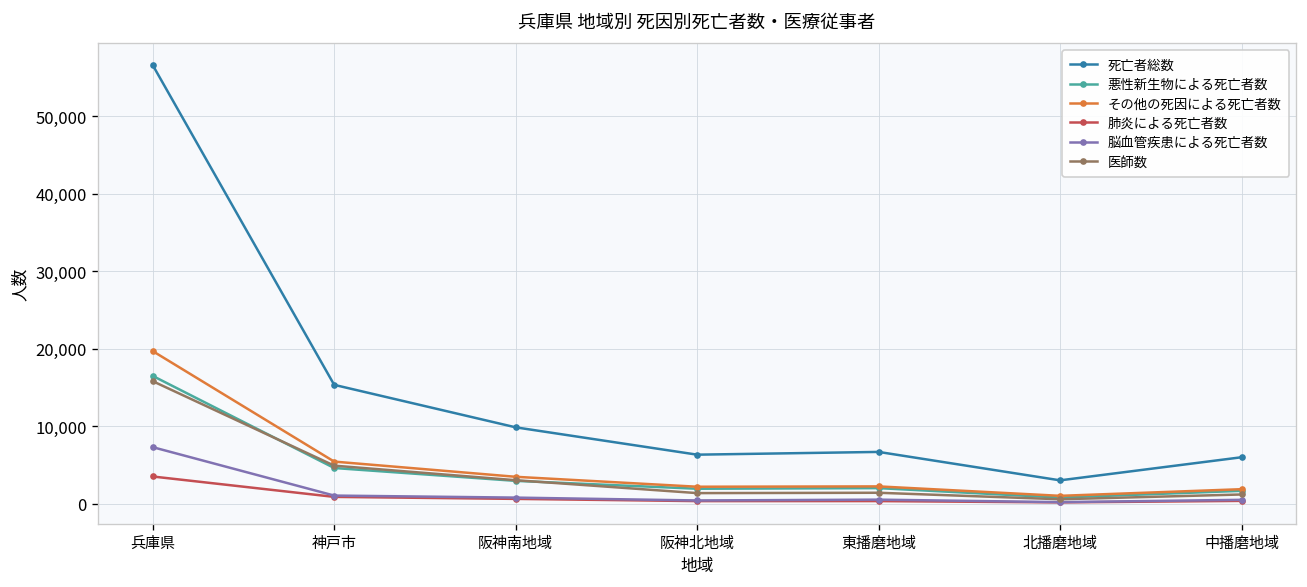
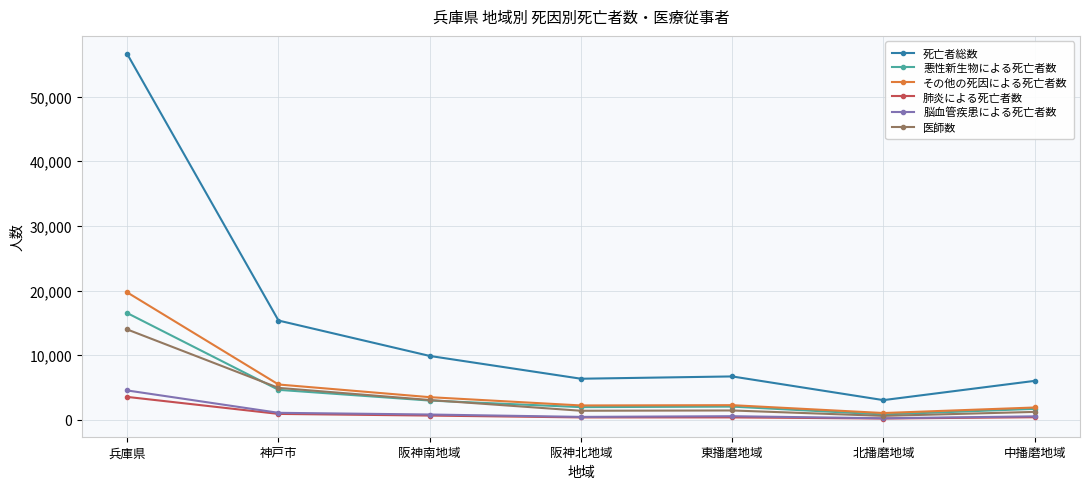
  {
    "脳血管疾患による死亡者数": {
-     "兵庫県": "7,000"
+     "兵庫県": "5,000"
    },
    "医師数": {
-     "兵庫県": "16,000",
+     "兵庫県": "14,000",
      "阪神北地域": "1,000",
      "東播磨地域": "1,000",
      "中播磨地域": "1,000"
    }
  }
